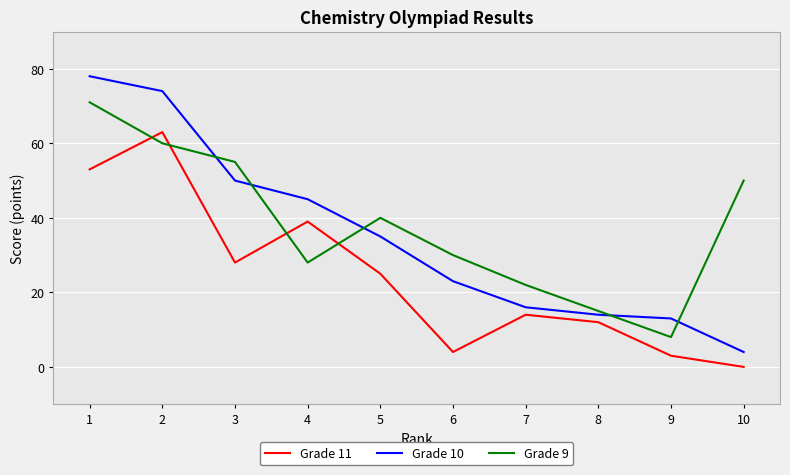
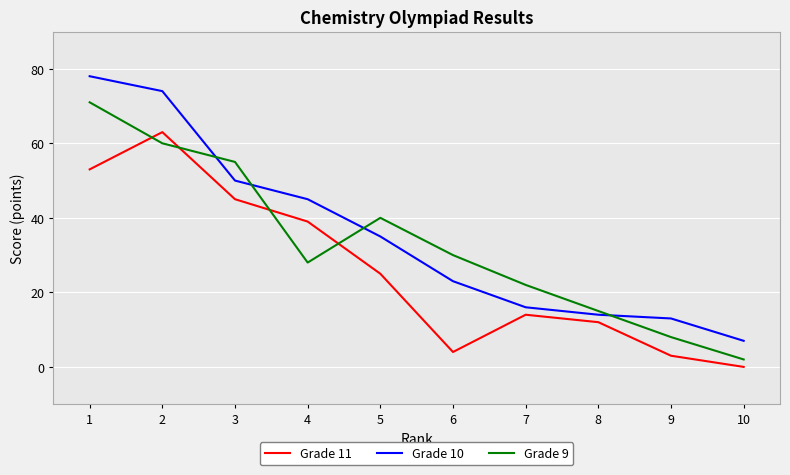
  {
    "Grade 11": {
      "1": 53,
      "2": 63,
-     "3": 28,
+     "3": 45,
      "4": 39,
      "5": 25,
      "6": 4,
      "7": 14,
      "8": 12,
      "9": 3,
      "10": 0
    },
    "Grade 10": {
      "1": 78,
      "2": 74,
      "3": 50,
      "4": 45,
      "5": 35,
      "6": 23,
      "7": 16,
      "8": 14,
      "9": 13,
-     "10": 4
+     "10": 7
    },
    "Grade 9": {
      "1": 71,
      "2": 60,
      "3": 55,
      "4": 28,
      "5": 40,
      "6": 30,
      "7": 22,
      "8": 15,
      "9": 8,
-     "10": 50
+     "10": 2
    }
  }
